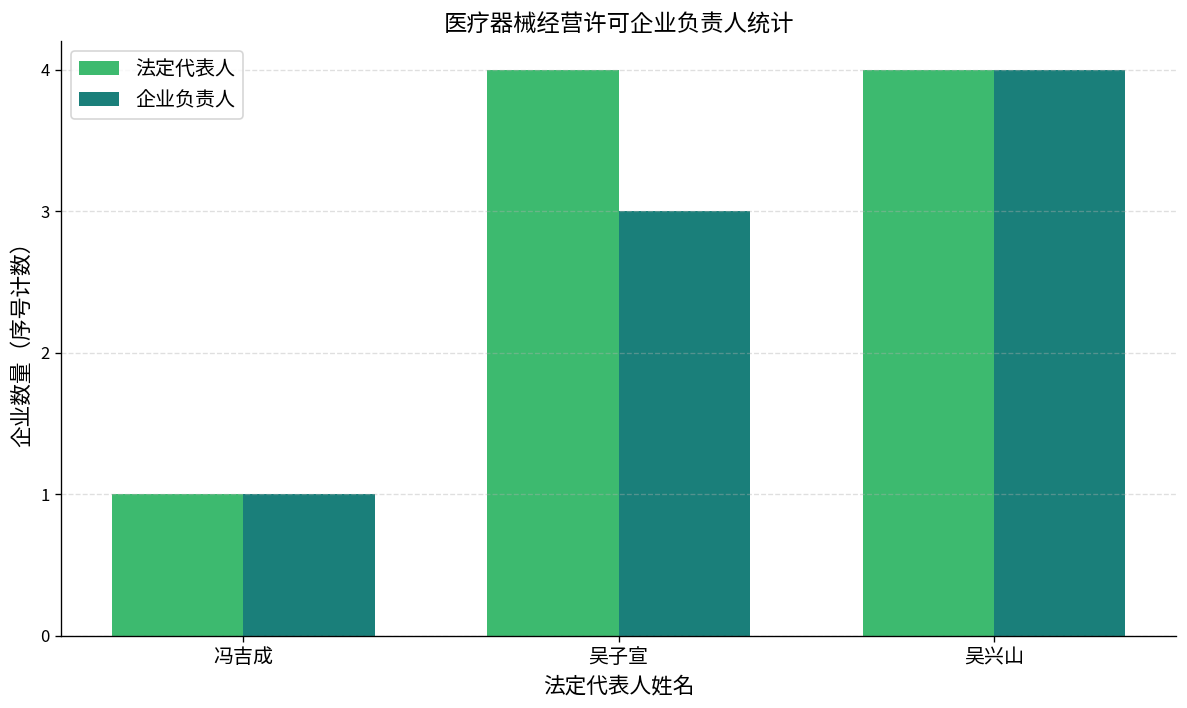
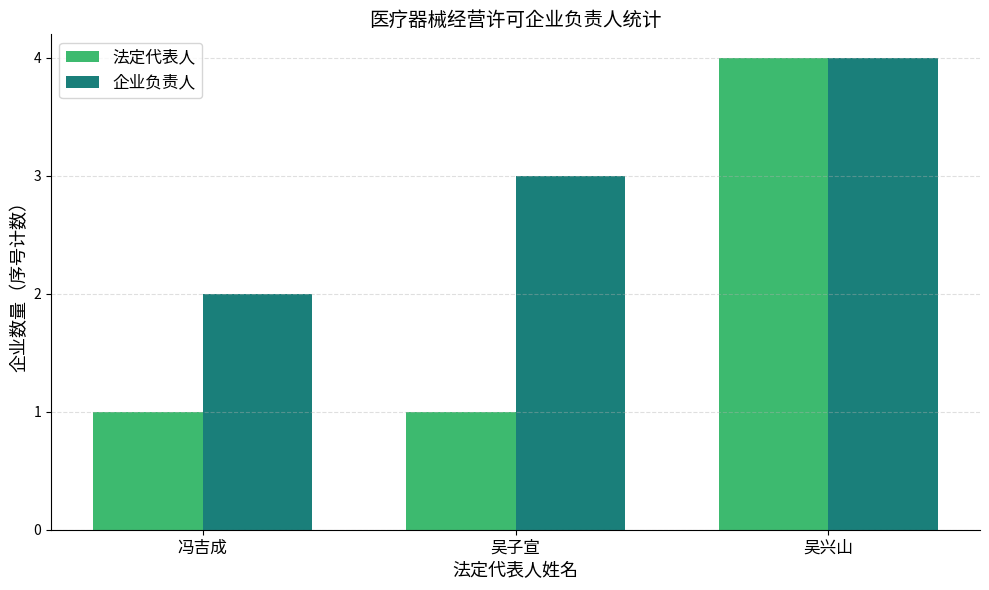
  {
    "法定代表人": {
      "冯吉成": 1,
-     "吴子宣": 4,
+     "吴子宣": 1,
      "吴兴山": 4
    },
    "企业负责人": {
-     "冯吉成": 1,
+     "冯吉成": 2,
      "吴子宣": 3,
      "吴兴山": 4
    }
  }
